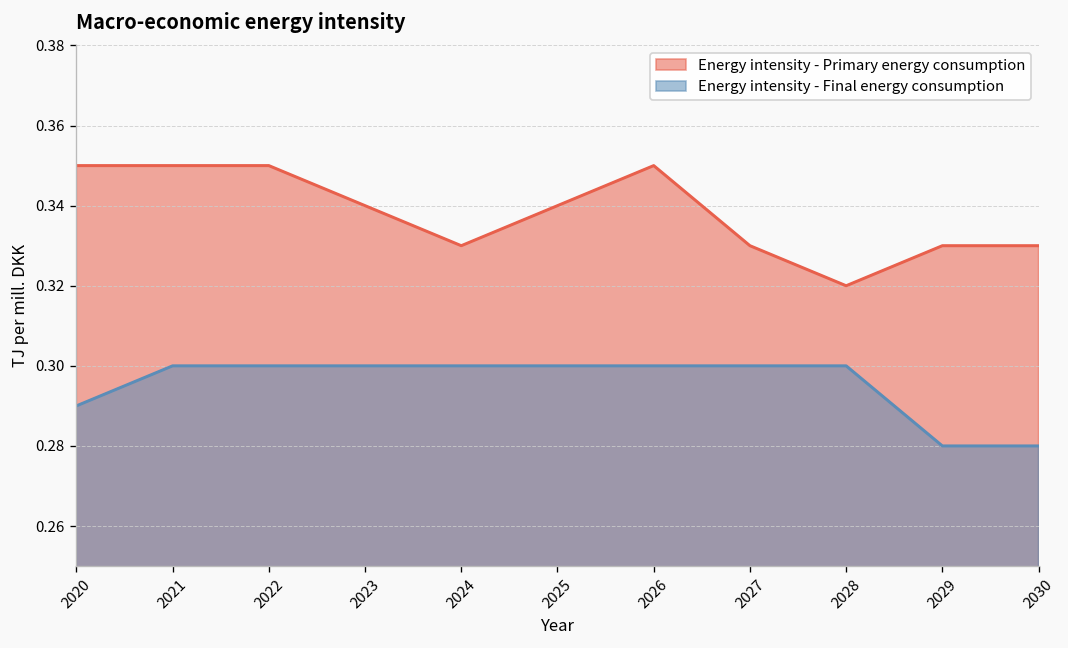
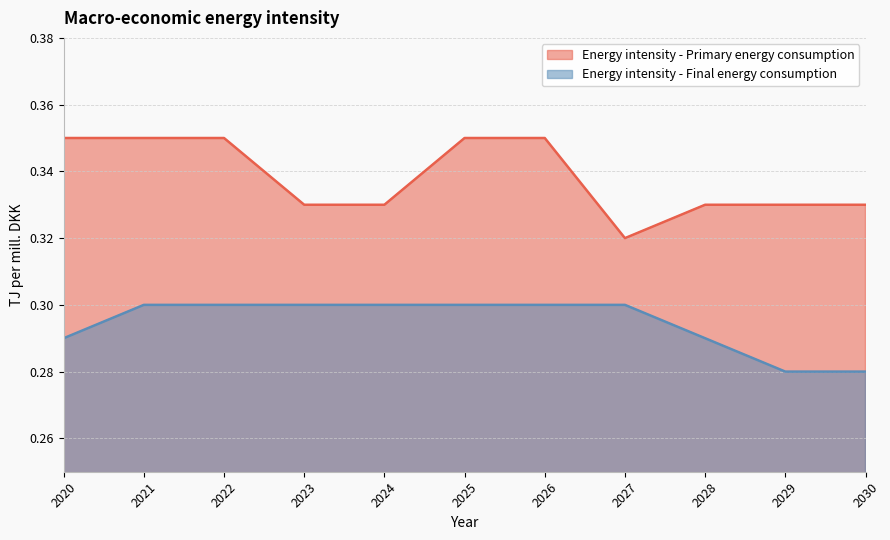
  {
    "Energy intensity - Primary energy consumption": {
      "2020": 0.35,
      "2021": 0.35,
      "2022": 0.35,
-     "2023": 0.34,
+     "2023": 0.33,
      "2024": 0.33,
-     "2025": 0.34,
+     "2025": 0.35,
      "2026": 0.35,
-     "2027": 0.33,
-     "2028": 0.32,
+     "2027": 0.32,
+     "2028": 0.33,
      "2029": 0.33,
      "2030": 0.33
    },
    "Energy intensity - Final energy consumption": {
      "2020": 0.29,
      "2021": 0.30,
      "2022": 0.30,
      "2023": 0.30,
      "2024": 0.30,
      "2025": 0.30,
      "2026": 0.30,
      "2027": 0.30,
-     "2028": 0.30,
+     "2028": 0.29,
      "2029": 0.28,
      "2030": 0.28
    }
  }
